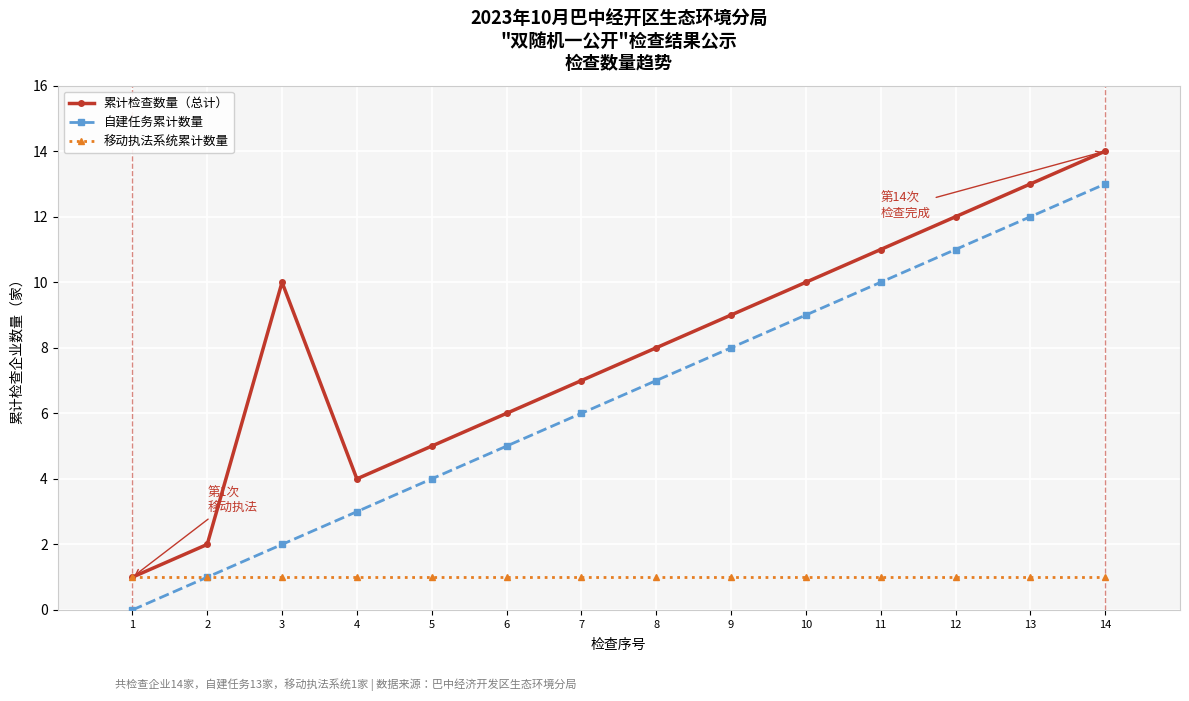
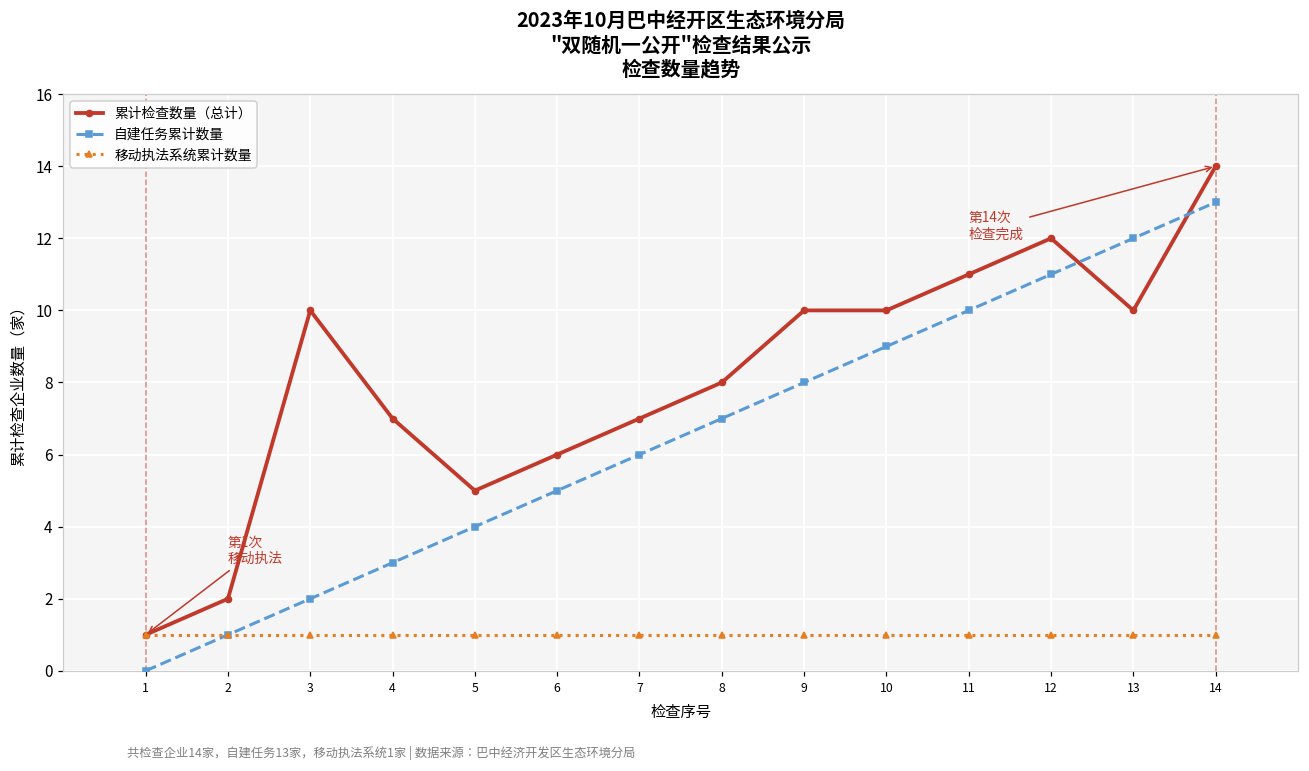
  {
    "累计检查数量（总计）": {
      "2": 2,
      "3": 10,
-     "4": 4,
+     "4": 7,
      "5": 5,
      "6": 6,
      "7": 7,
      "8": 8,
-     "9": 9,
+     "9": 10,
      "10": 10,
      "11": 11,
      "12": 12,
-     "13": 13,
+     "13": 10,
      "14": 14
    },
    "自建任务累计数量": {
      "1": 0,
      "3": 2,
      "4": 3,
      "5": 4,
      "6": 5,
      "7": 6,
      "8": 7,
      "9": 8,
      "10": 9,
      "11": 10,
      "12": 11,
      "13": 12,
      "14": 13
    },
    "移动执法系统累计数量": {
      "3": 1,
      "4": 1,
      "5": 1,
      "6": 1,
      "7": 1,
      "8": 1,
      "9": 1,
      "10": 1,
      "11": 1,
      "12": 1,
      "13": 1,
      "14": 1
    }
  }
